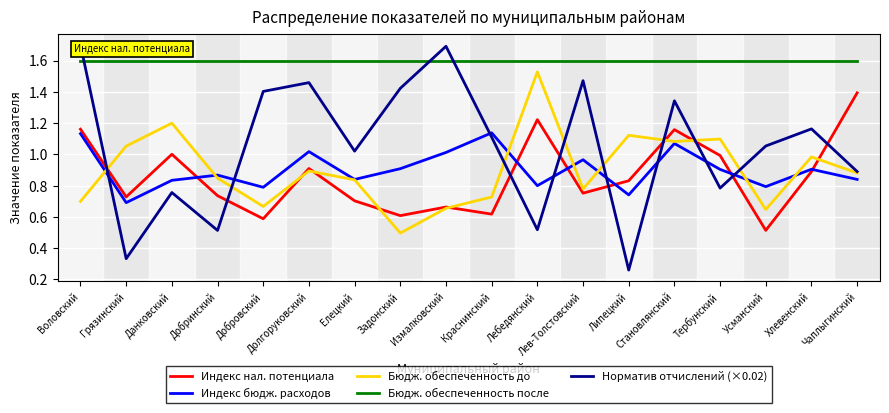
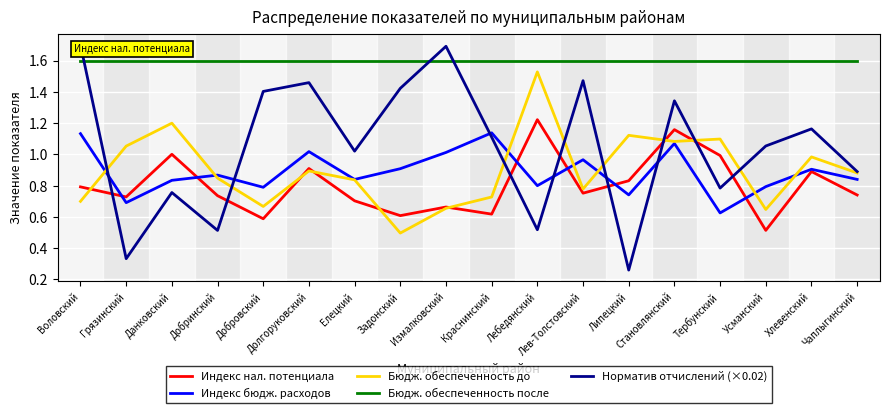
  {
    "Индекс нал. потенциала": {
-     "Воловский": 1.16,
+     "Воловский": 0.79,
      "Грязинский": 0.73,
      "Данковский": 1.00,
      "Добринский": 0.74,
      "Добровский": 0.59,
      "Елецкий": 0.70,
      "Задонский": 0.61,
      "Краснинский": 0.62,
      "Лебедянский": 1.22,
      "Лев-Толстовский": 0.75,
      "Липецкий": 0.83,
      "Становлянский": 1.16,
      "Тербунский": 0.99,
      "Усманский": 0.51,
-     "Чаплыгинский": 1.39
+     "Чаплыгинский": 0.74
    },
    "Индекс бюдж. расходов": {
      "Воловский": 1.13,
      "Грязинский": 0.69,
      "Данковский": 0.83,
      "Добринский": 0.87,
      "Добровский": 0.79,
      "Долгоруковский": 1.02,
      "Задонский": 0.91,
      "Измалковский": 1.01,
      "Краснинский": 1.14,
      "Лебедянский": 0.80,
      "Лев-Толстовский": 0.97,
      "Липецкий": 0.74,
-     "Тербунский": 0.90,
+     "Тербунский": 0.63,
      "Усманский": 0.79,
      "Чаплыгинский": 0.84
    },
    "Бюдж. обеспеченность до": {
      "Воловский": 0.70,
      "Грязинский": 1.05,
      "Данковский": 1.20,
      "Добринский": 0.85,
      "Добровский": 0.67,
      "Задонский": 0.50,
      "Краснинский": 0.73,
      "Лебедянский": 1.53,
      "Лев-Толстовский": 0.78,
      "Липецкий": 1.12,
      "Тербунский": 1.10,
      "Усманский": 0.65,
      "Хлевенский": 0.98
    },
    "Бюдж. обеспеченность после": {
      "Воловский": 1.60,
      "Грязинский": 1.60,
      "Данковский": 1.60,
      "Добринский": 1.60,
      "Добровский": 1.60,
      "Долгоруковский": 1.60,
      "Елецкий": 1.60,
      "Задонский": 1.60,
      "Измалковский": 1.60,
      "Краснинский": 1.60,
      "Лебедянский": 1.60,
      "Лев-Толстовский": 1.60,
      "Липецкий": 1.60,
      "Становлянский": 1.60,
      "Тербунский": 1.60,
      "Усманский": 1.60,
      "Хлевенский": 1.60,
      "Чаплыгинский": 1.60
    },
    "Норматив отчислений (×0.02)": {
      "Грязинский": 0.33,
      "Данковский": 0.76,
      "Добринский": 0.51,
      "Добровский": 1.40,
      "Долгоруковский": 1.46,
      "Елецкий": 1.02,
      "Задонский": 1.42,
      "Измалковский": 1.69,
      "Краснинский": 1.11,
      "Лебедянский": 0.52,
      "Лев-Толстовский": 1.47,
      "Липецкий": 0.26,
      "Становлянский": 1.34,
      "Тербунский": 0.78,
      "Усманский": 1.05,
      "Хлевенский": 1.16
    }
  }
